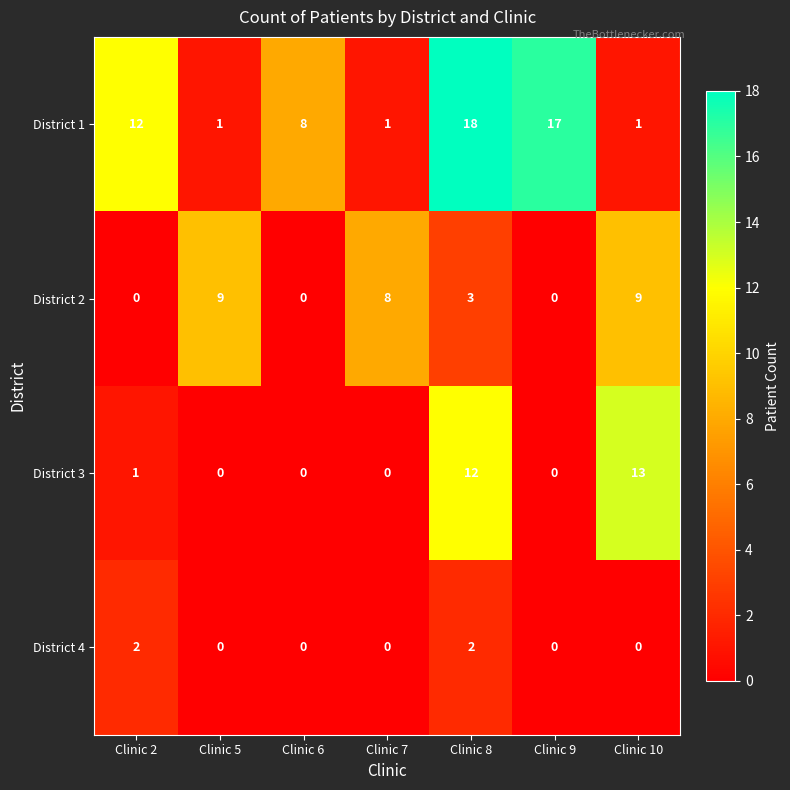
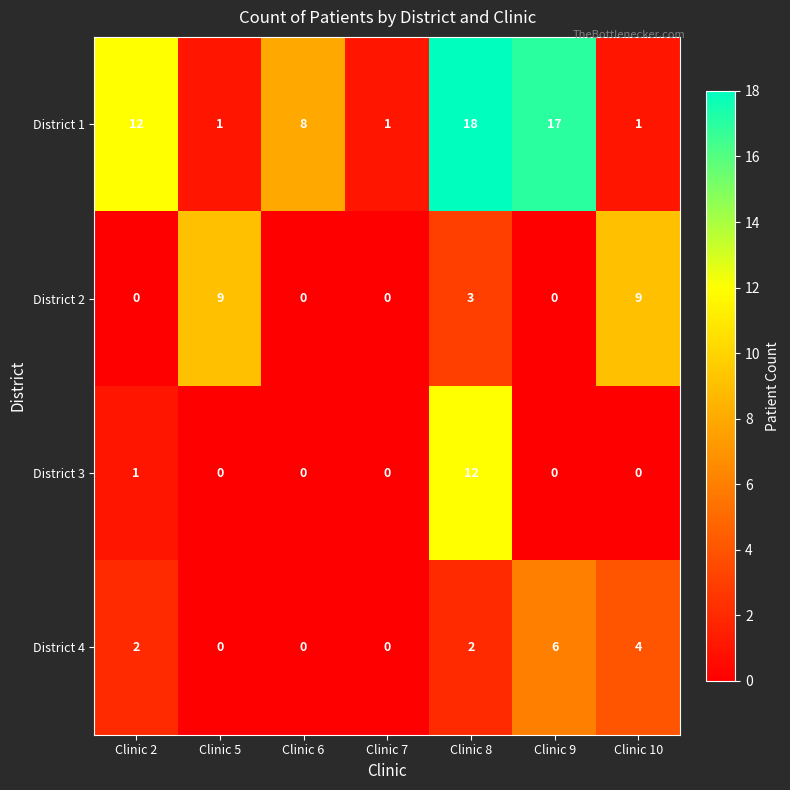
  {
    "District 1": {
      "Clinic 2": 12,
      "Clinic 5": 1,
      "Clinic 6": 8,
      "Clinic 7": 1,
      "Clinic 8": 18,
      "Clinic 9": 17,
      "Clinic 10": 1
    },
    "District 2": {
      "Clinic 2": 0,
      "Clinic 5": 9,
      "Clinic 6": 0,
-     "Clinic 7": 8,
+     "Clinic 7": 0,
      "Clinic 8": 3,
      "Clinic 9": 0,
      "Clinic 10": 9
    },
    "District 3": {
      "Clinic 2": 1,
      "Clinic 5": 0,
      "Clinic 6": 0,
      "Clinic 7": 0,
      "Clinic 8": 12,
      "Clinic 9": 0,
-     "Clinic 10": 13
+     "Clinic 10": 0
    },
    "District 4": {
      "Clinic 2": 2,
      "Clinic 5": 0,
      "Clinic 6": 0,
      "Clinic 7": 0,
      "Clinic 8": 2,
-     "Clinic 9": 0,
-     "Clinic 10": 0
+     "Clinic 9": 6,
+     "Clinic 10": 4
    }
  }
